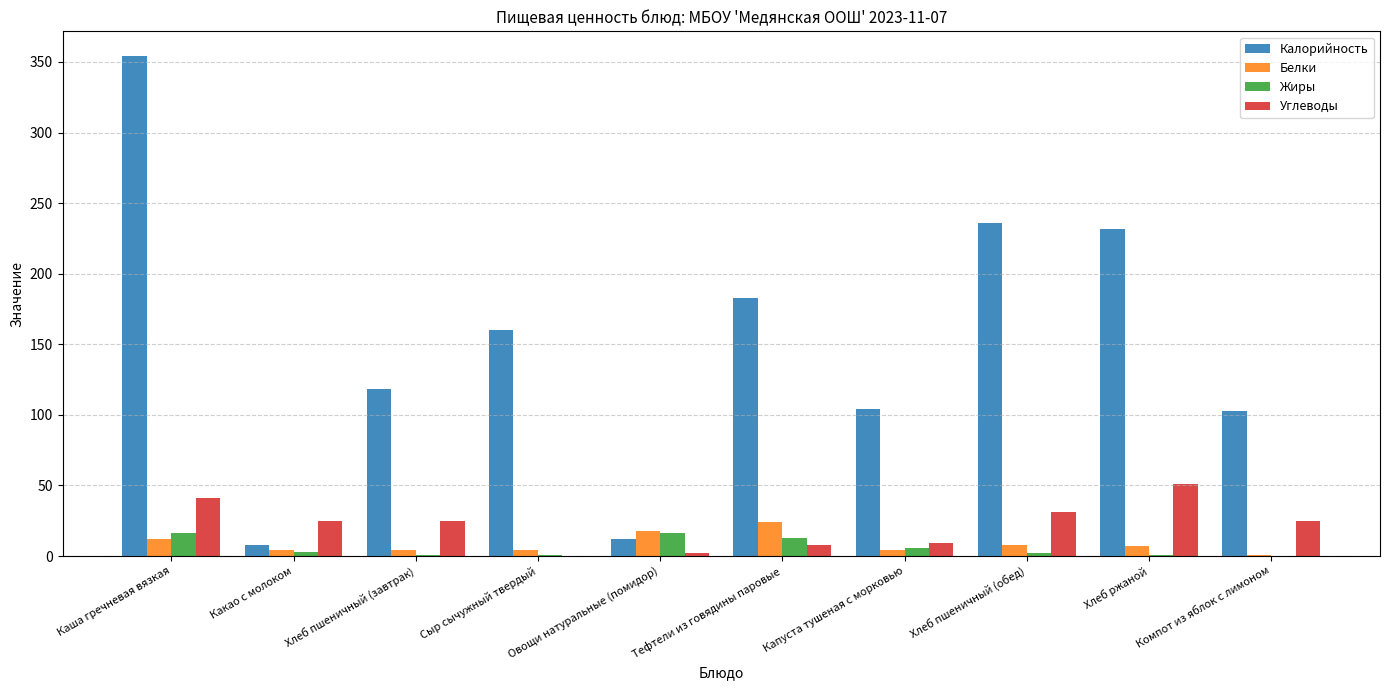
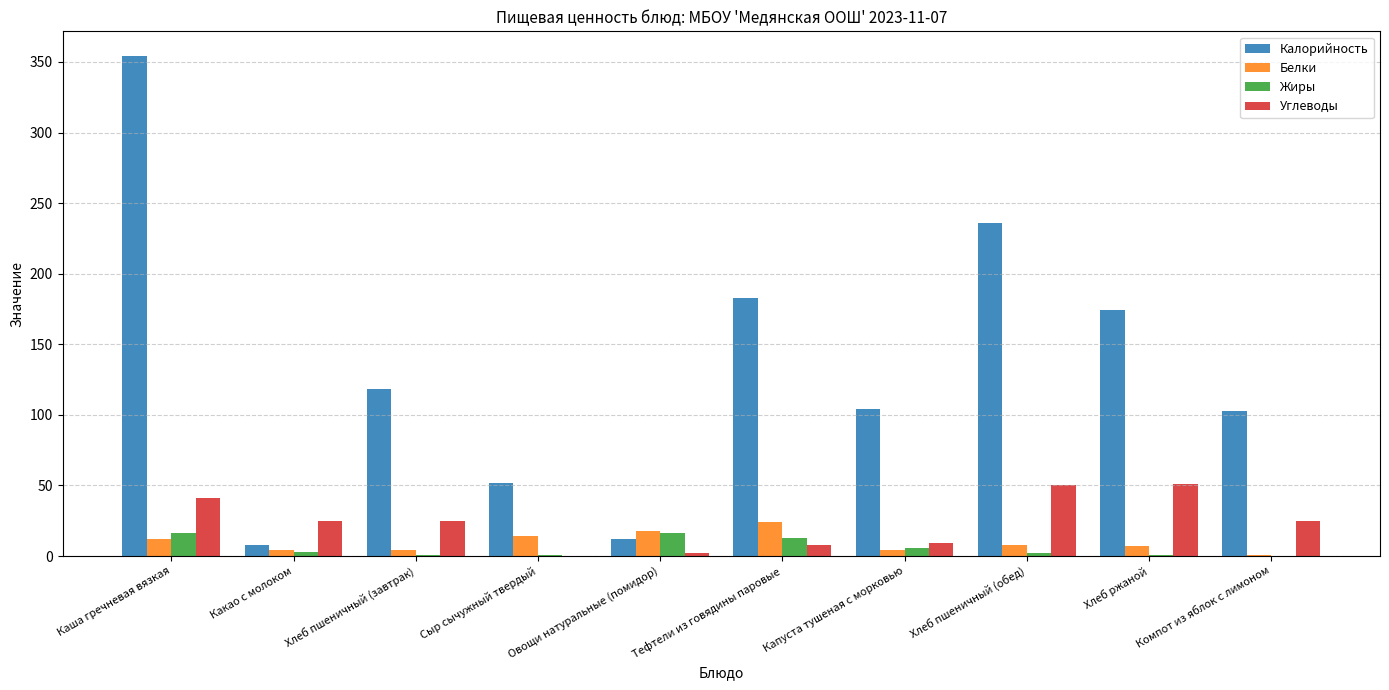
  {
    "Калорийность": {
      "Каша гречневая вязкая": 354,
      "Какао с молоком": 8,
      "Хлеб пшеничный (завтрак)": 118,
-     "Сыр сычужный твердый": 160,
+     "Сыр сычужный твердый": 52,
      "Овощи натуральные (помидор)": 12,
      "Тефтели из говядины паровые": 183,
      "Капуста тушеная с морковью": 104,
      "Хлеб пшеничный (обед)": 236,
-     "Хлеб ржаной": 232,
+     "Хлеб ржаной": 174,
      "Компот из яблок с лимоном": 103
    },
    "Белки": {
      "Каша гречневая вязкая": 12,
      "Какао с молоком": 4,
      "Хлеб пшеничный (завтрак)": 4,
-     "Сыр сычужный твердый": 4,
+     "Сыр сычужный твердый": 14,
      "Овощи натуральные (помидор)": 18,
      "Тефтели из говядины паровые": 24,
      "Капуста тушеная с морковью": 4,
      "Хлеб пшеничный (обед)": 8,
      "Хлеб ржаной": 7
    },
    "Жиры": {
      "Каша гречневая вязкая": 16,
      "Какао с молоком": 3,
      "Овощи натуральные (помидор)": 16,
      "Тефтели из говядины паровые": 13,
      "Капуста тушеная с морковью": 6,
      "Хлеб пшеничный (обед)": 2,
      "Компот из яблок с лимоном": 0
    },
    "Углеводы": {
      "Каша гречневая вязкая": 41,
      "Какао с молоком": 25,
      "Хлеб пшеничный (завтрак)": 25,
      "Сыр сычужный твердый": 0,
      "Овощи натуральные (помидор)": 2,
      "Тефтели из говядины паровые": 8,
      "Капуста тушеная с морковью": 9,
-     "Хлеб пшеничный (обед)": 31,
+     "Хлеб пшеничный (обед)": 50,
      "Хлеб ржаной": 51,
      "Компот из яблок с лимоном": 25
    }
  }
